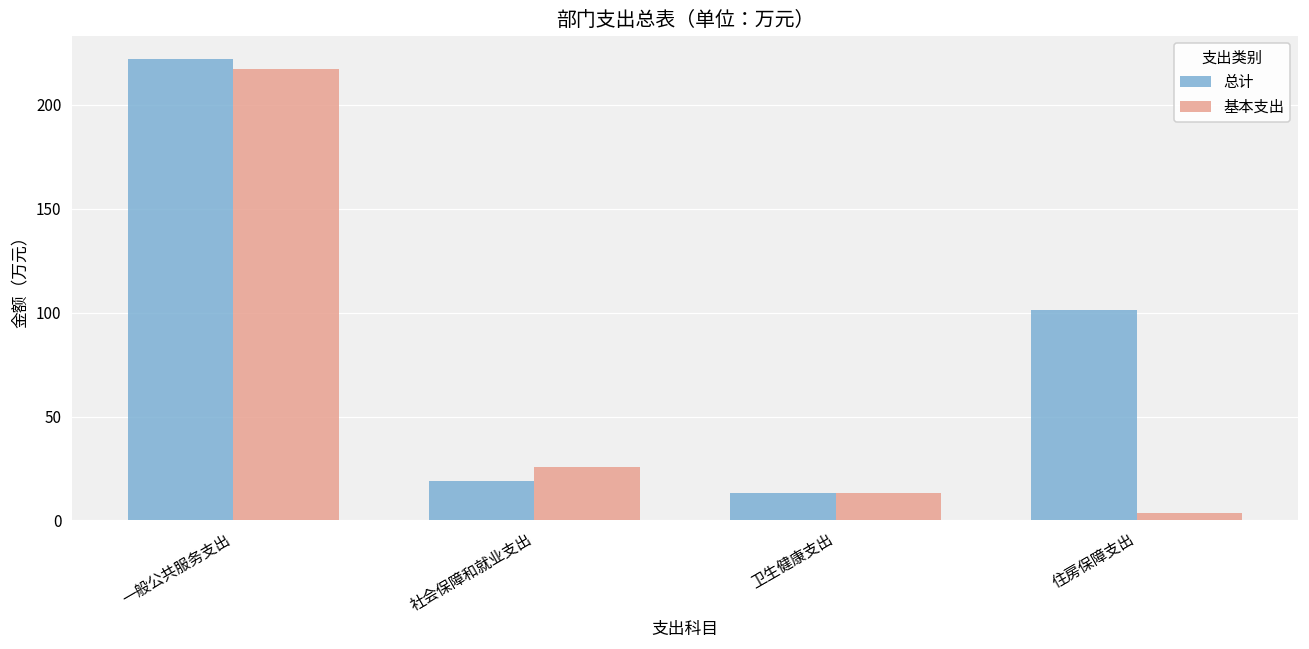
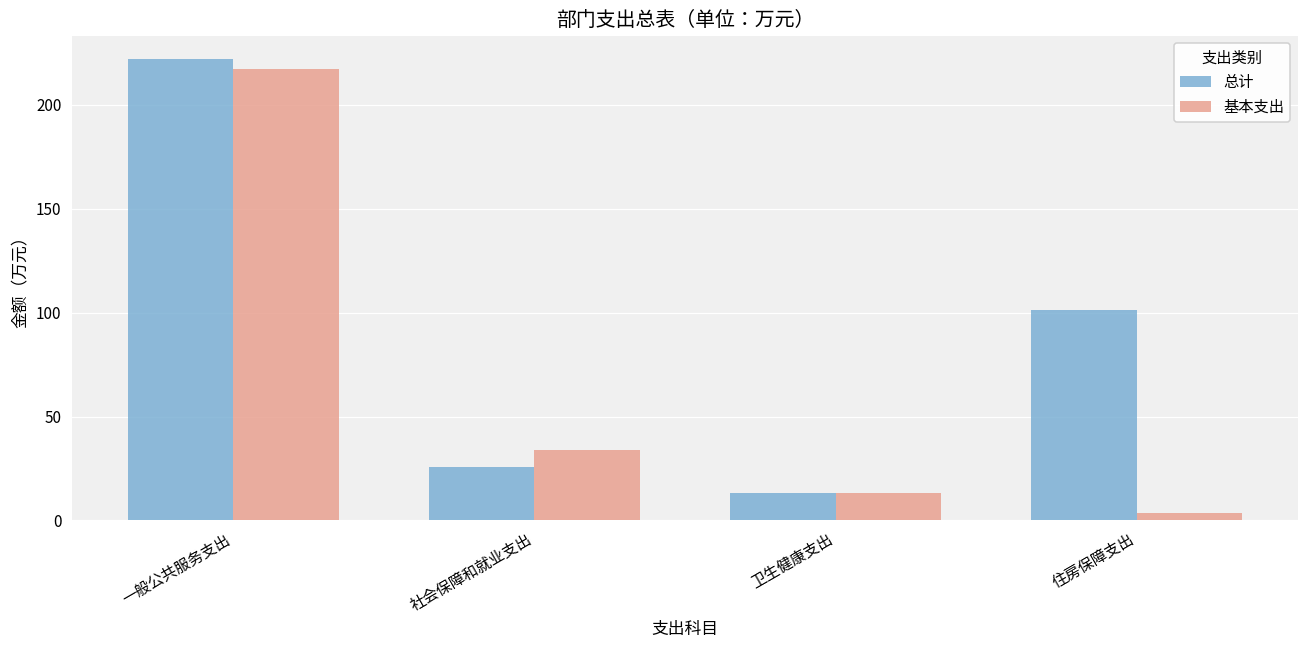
  {
    "总计": {
      "一般公共服务支出": 222,
-     "社会保障和就业支出": 19,
+     "社会保障和就业支出": 26,
      "卫生健康支出": 13,
      "住房保障支出": 101
    },
    "基本支出": {
      "一般公共服务支出": 217,
-     "社会保障和就业支出": 26,
+     "社会保障和就业支出": 34,
      "卫生健康支出": 13,
      "住房保障支出": 3
    }
  }
